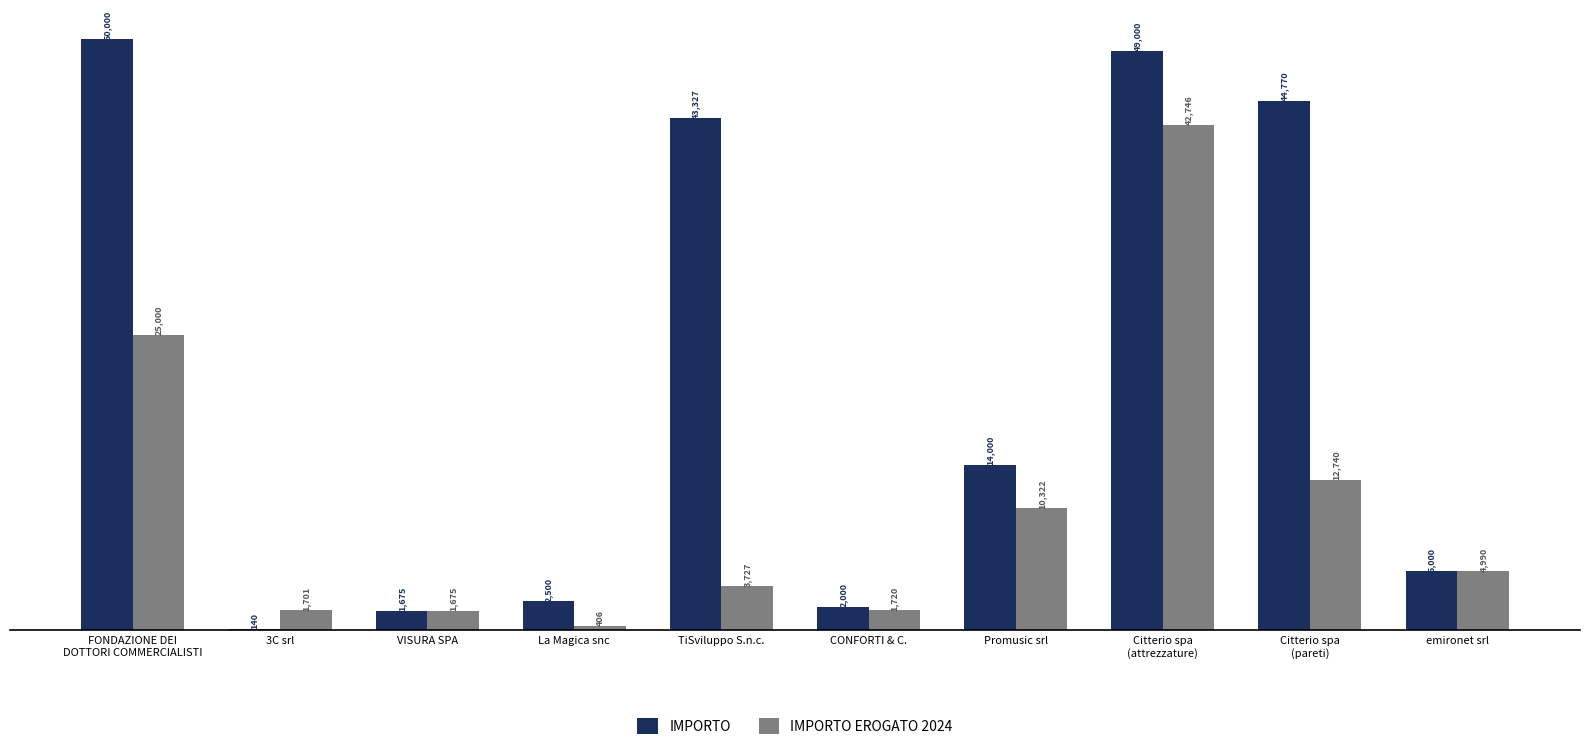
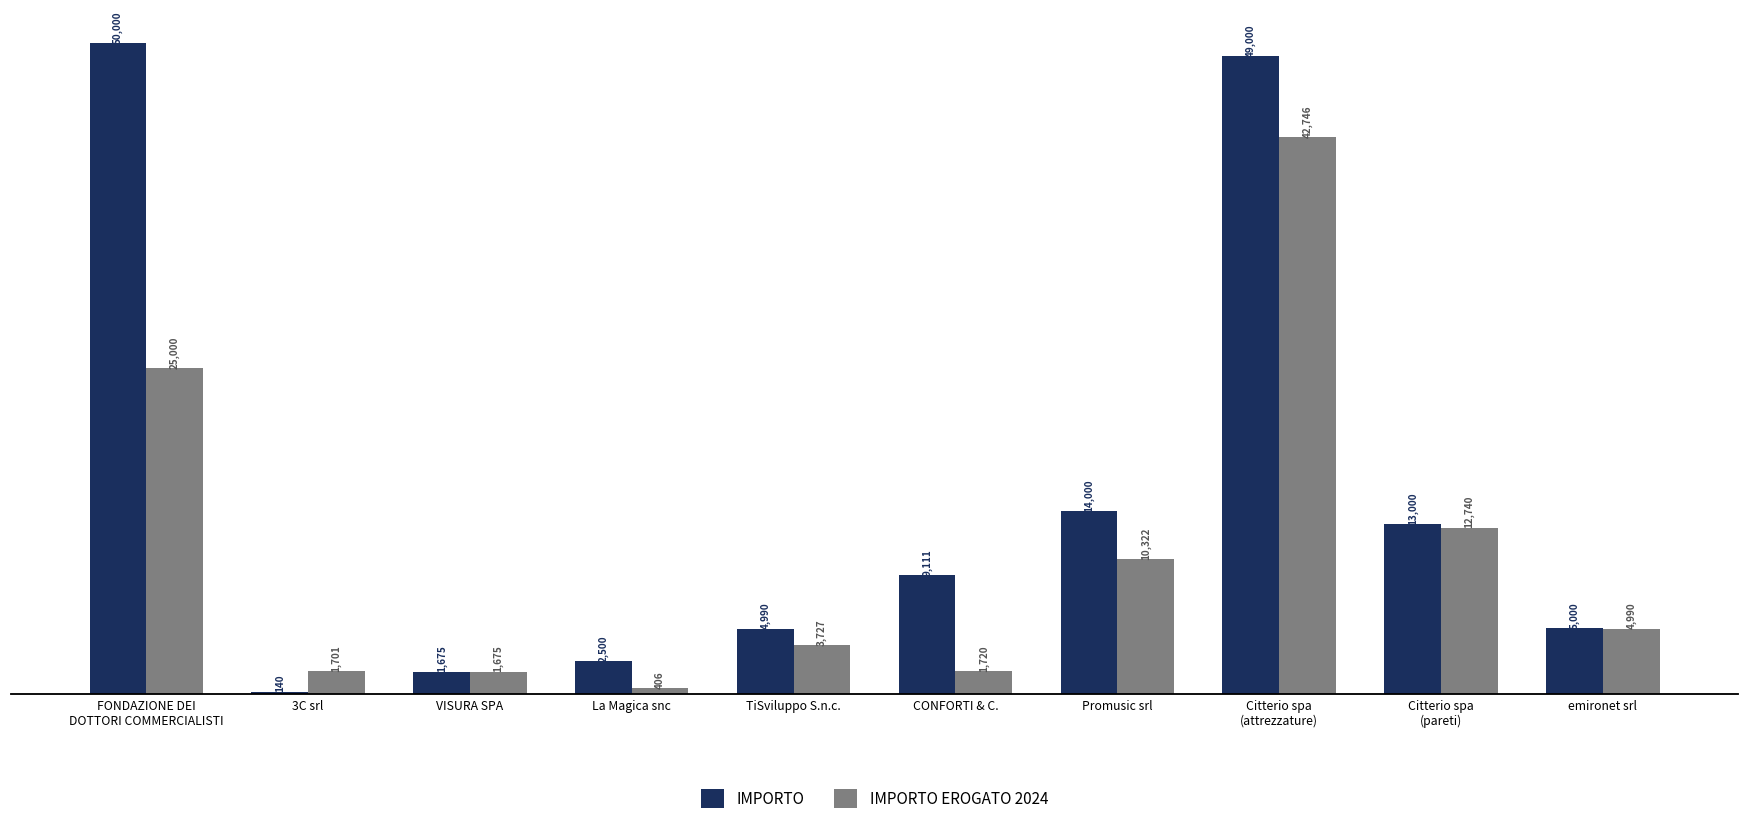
  {
    "IMPORTO": {
      "FONDAZIONE DEI DOTTORI COMMERCIALISTI": "50,000",
      "3C srl": "140",
      "VISURA SPA": "1,675",
      "La Magica snc": "2,500",
-     "TiSviluppo S.n.c.": "43,327",
-     "CONFORTI & C.": "2,000",
+     "TiSviluppo S.n.c.": "4,990",
+     "CONFORTI & C.": "9,111",
      "Promusic srl": "14,000",
      "Citterio spa (attrezzature)": "49,000",
-     "Citterio spa (pareti)": "44,770",
+     "Citterio spa (pareti)": "13,000",
      "emironet srl": "5,000"
    },
    "IMPORTO EROGATO 2024": {
      "FONDAZIONE DEI DOTTORI COMMERCIALISTI": "25,000",
      "3C srl": "1,701",
      "VISURA SPA": "1,675",
      "La Magica snc": "406",
      "TiSviluppo S.n.c.": "3,727",
      "CONFORTI & C.": "1,720",
      "Promusic srl": "10,322",
      "Citterio spa (attrezzature)": "42,746",
      "Citterio spa (pareti)": "12,740",
      "emironet srl": "4,990"
    }
  }
